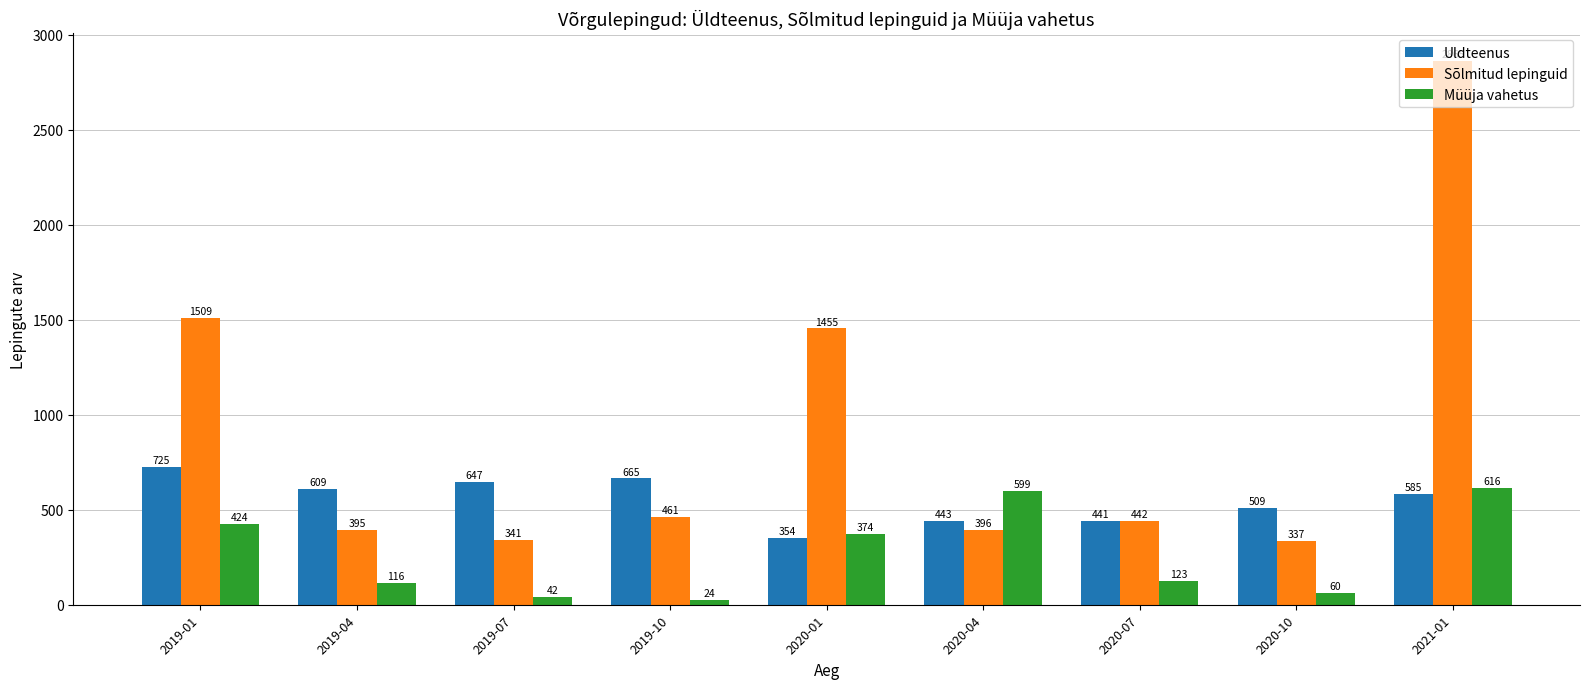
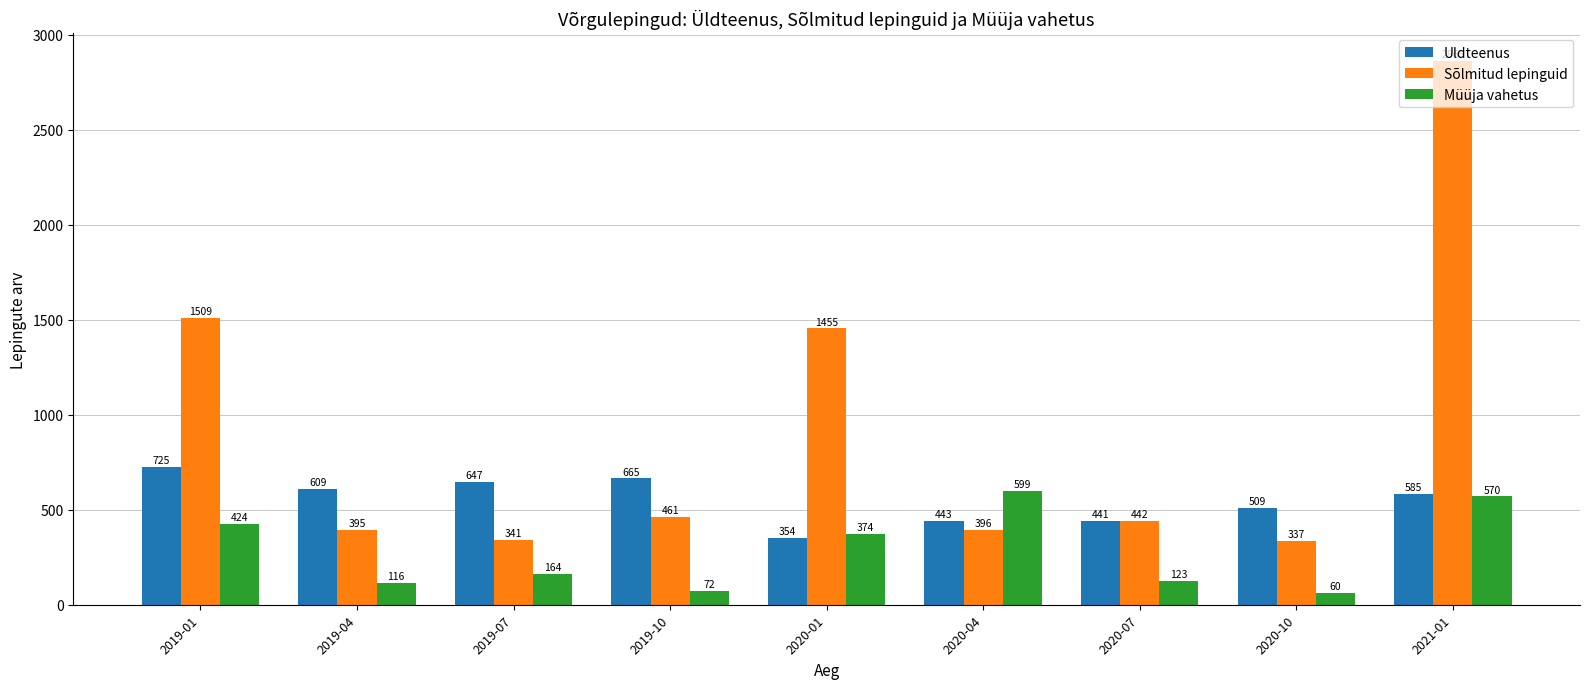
  {
    "Uldteenus": {
      "2019-01": 725,
      "2019-04": 609,
      "2019-07": 647,
      "2019-10": 665,
      "2020-01": 354,
      "2020-04": 443,
      "2020-07": 441,
      "2020-10": 509,
      "2021-01": 585
    },
    "Sõlmitud lepinguid": {
      "2019-01": 1509,
      "2019-04": 395,
      "2019-07": 341,
      "2019-10": 461,
      "2020-01": 1455,
      "2020-04": 396,
      "2020-07": 442,
      "2020-10": 337
    },
    "Müüja vahetus": {
      "2019-01": 424,
      "2019-04": 116,
-     "2019-07": 42,
-     "2019-10": 24,
+     "2019-07": 164,
+     "2019-10": 72,
      "2020-01": 374,
      "2020-04": 599,
      "2020-07": 123,
      "2020-10": 60,
-     "2021-01": 616
+     "2021-01": 570
    }
  }
